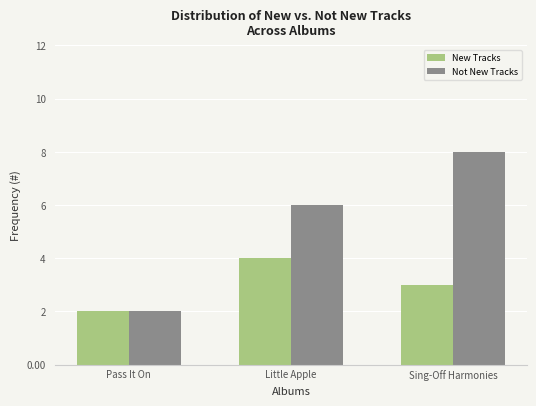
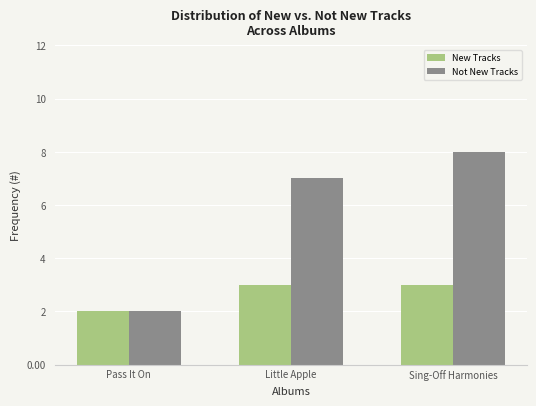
  {
    "New Tracks": {
      "Pass It On": 2,
-     "Little Apple": 4,
+     "Little Apple": 3,
      "Sing-Off Harmonies": 3
    },
    "Not New Tracks": {
      "Pass It On": 2,
-     "Little Apple": 6,
+     "Little Apple": 7,
      "Sing-Off Harmonies": 8
    }
  }
